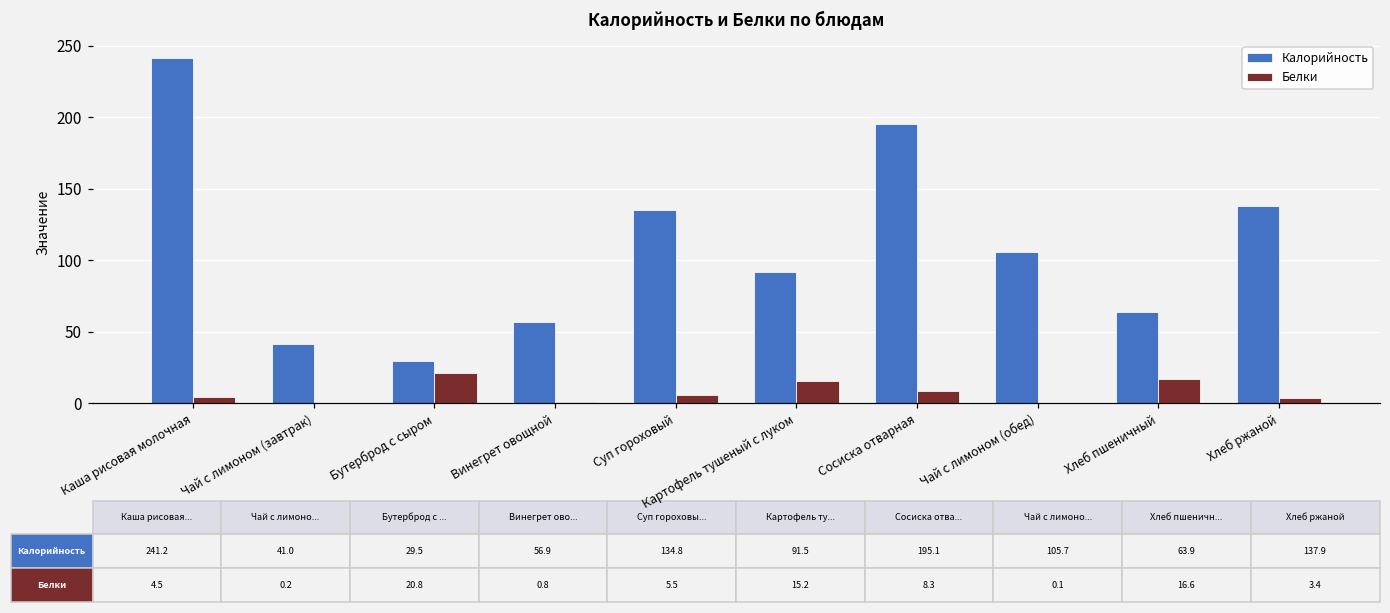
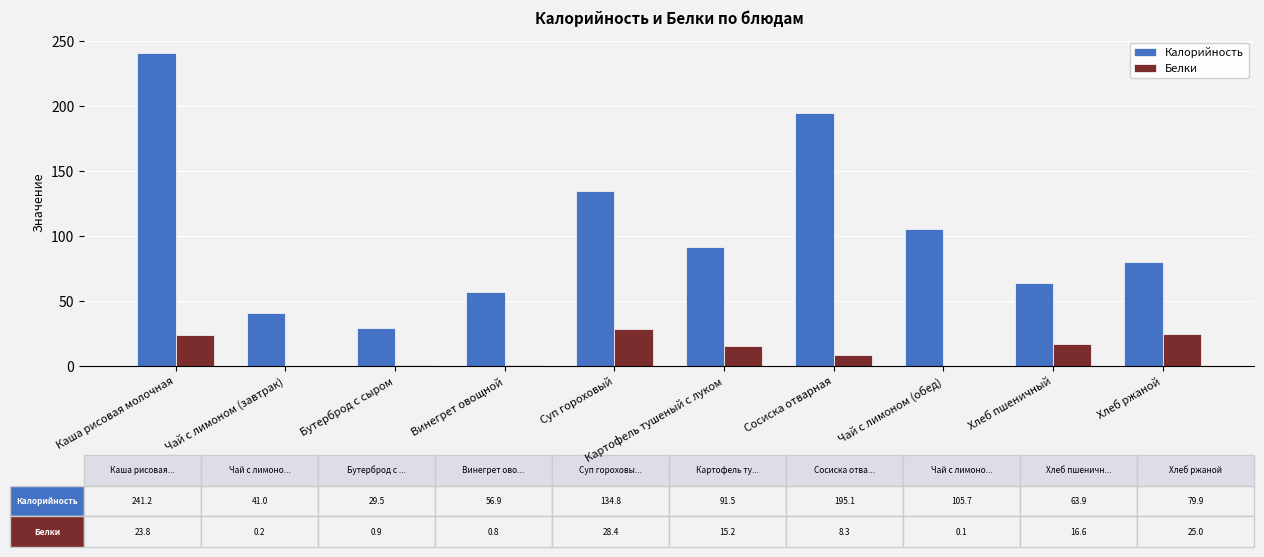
  {
    "Калорийность": {
-     "Хлеб ржаной": 137.9
+     "Хлеб ржаной": 79.9
    },
    "Белки": {
-     "Каша рисовая молочная": 4.5,
-     "Бутерброд с сыром": 20.8,
-     "Суп гороховый": 5.5,
-     "Хлеб ржаной": 3.4
+     "Каша рисовая молочная": 23.8,
+     "Бутерброд с сыром": 0.9,
+     "Суп гороховый": 28.4,
+     "Хлеб ржаной": 25.0
    }
  }
